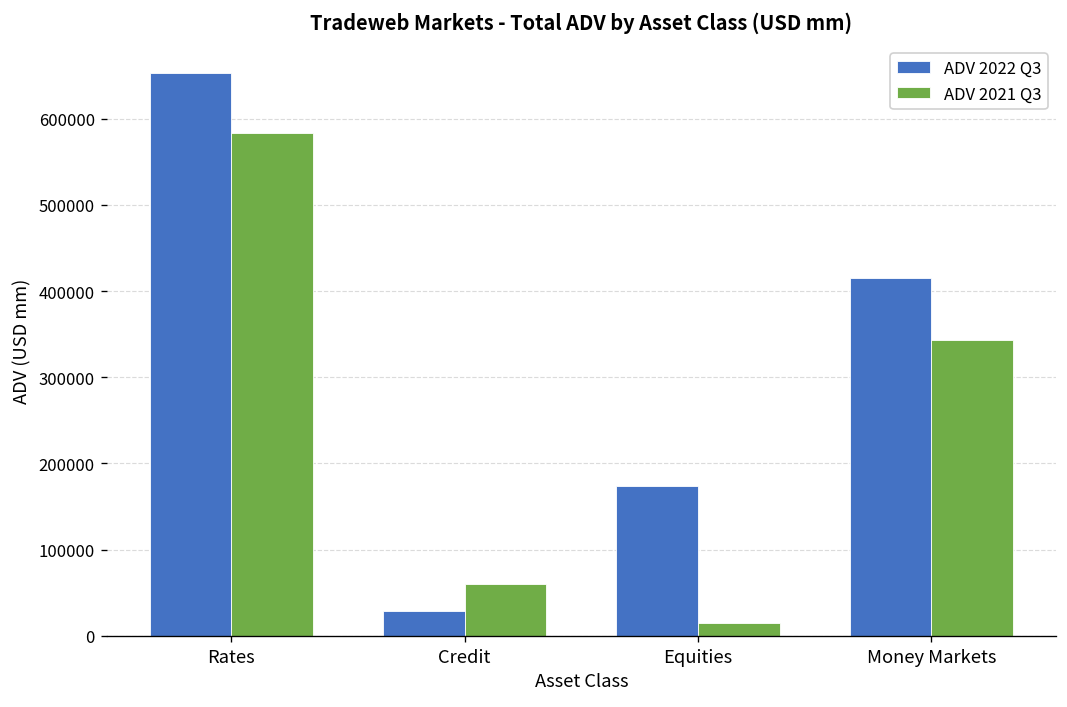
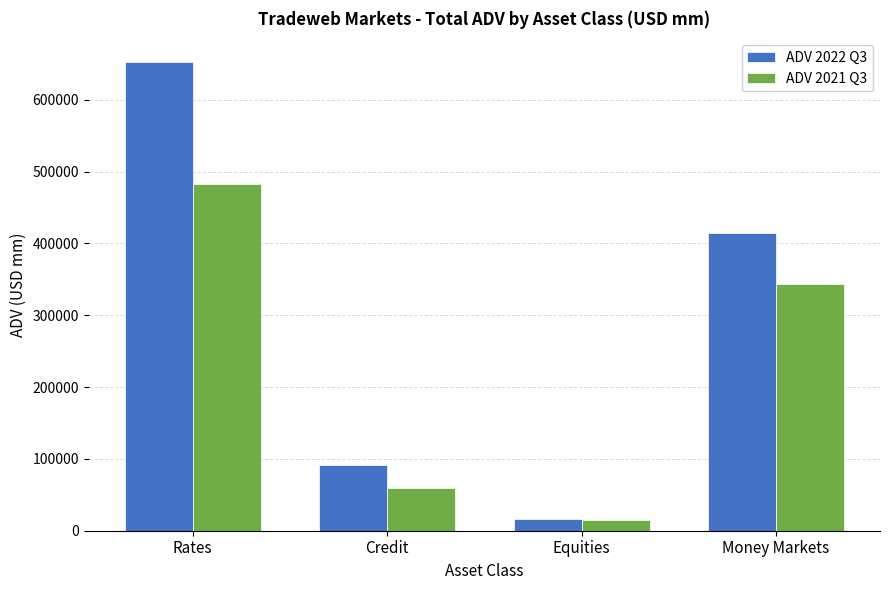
  {
    "ADV 2022 Q3": {
      "Rates": 650000,
-     "Credit": 30000,
-     "Equities": 170000,
+     "Credit": 90000,
+     "Equities": 20000,
      "Money Markets": 410000
    },
    "ADV 2021 Q3": {
-     "Rates": 580000,
+     "Rates": 480000,
      "Credit": 60000,
      "Equities": 10000,
      "Money Markets": 340000
    }
  }
